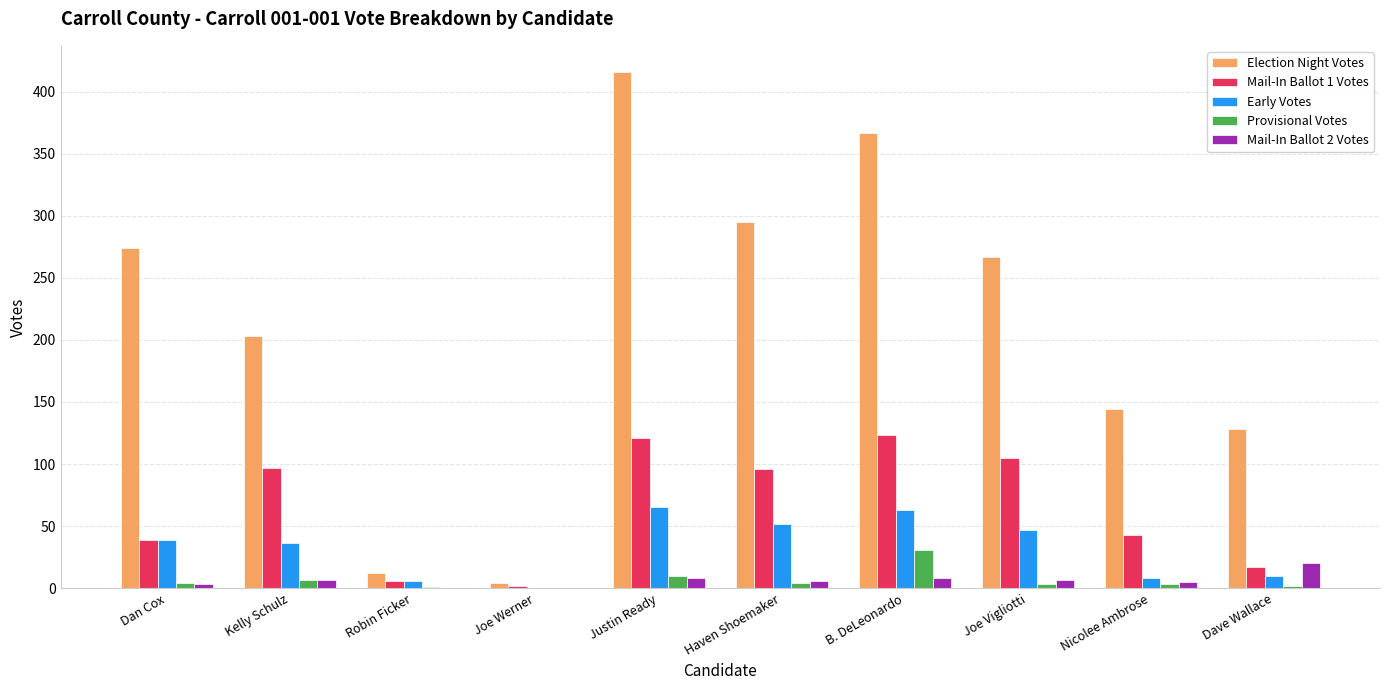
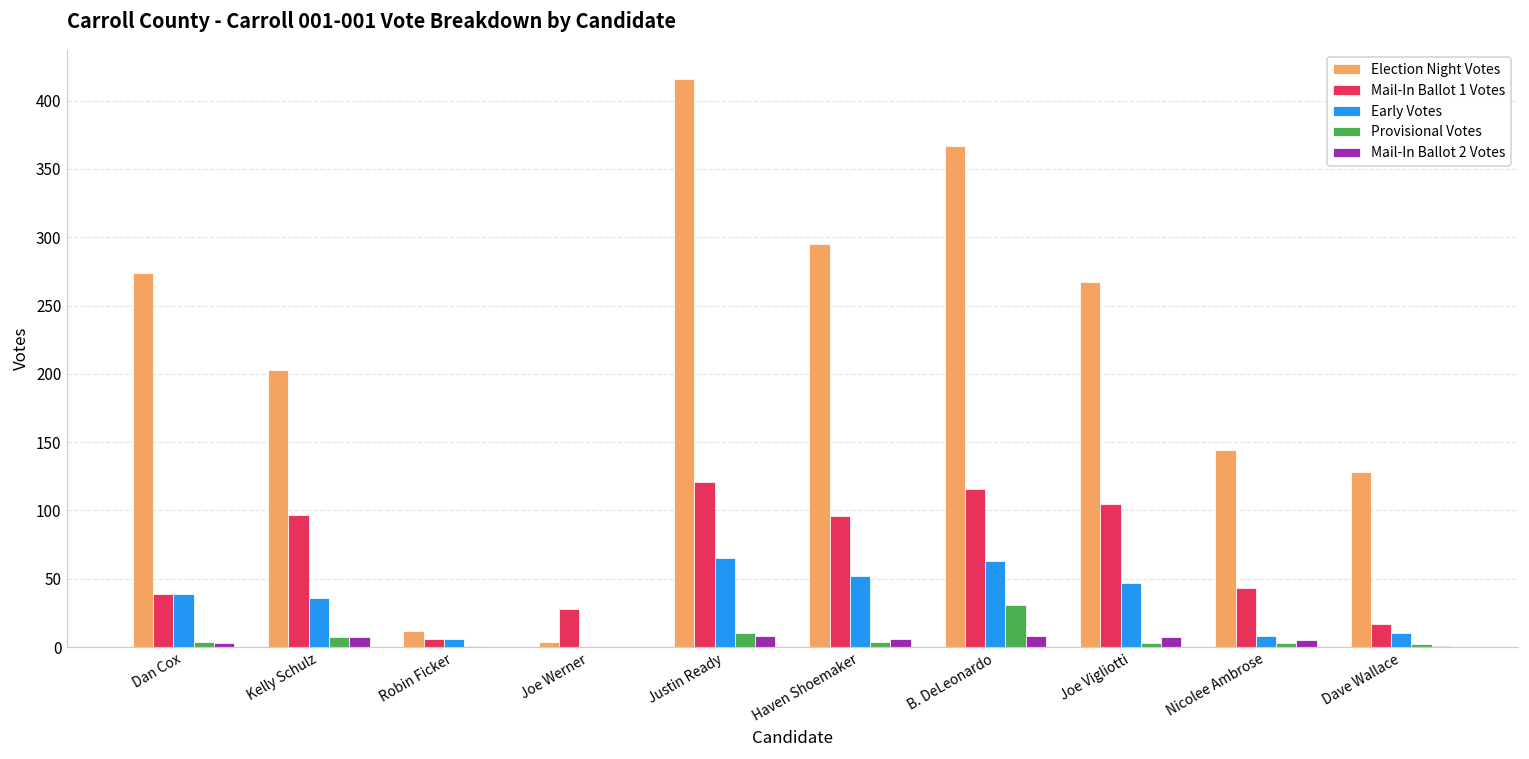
  {
    "Election Night Votes": {
      "Dan Cox": 274,
      "Kelly Schulz": 203,
      "Robin Ficker": 12,
      "Joe Werner": 4,
      "Justin Ready": 416,
      "Haven Shoemaker": 295,
      "B. DeLeonardo": 367,
      "Joe Vigliotti": 267,
      "Nicolee Ambrose": 144,
      "Dave Wallace": 128
    },
    "Mail-In Ballot 1 Votes": {
      "Dan Cox": 39,
      "Kelly Schulz": 97,
      "Robin Ficker": 6,
-     "Joe Werner": 2,
+     "Joe Werner": 28,
      "Justin Ready": 121,
      "Haven Shoemaker": 96,
-     "B. DeLeonardo": 123,
+     "B. DeLeonardo": 116,
      "Joe Vigliotti": 105,
      "Nicolee Ambrose": 43,
      "Dave Wallace": 17
    },
    "Early Votes": {
      "Dan Cox": 39,
      "Kelly Schulz": 36,
      "Robin Ficker": 6,
      "Joe Werner": 0,
      "Justin Ready": 65,
      "Haven Shoemaker": 52,
      "B. DeLeonardo": 63,
      "Joe Vigliotti": 47,
      "Nicolee Ambrose": 8,
      "Dave Wallace": 10
    },
    "Provisional Votes": {
      "Dan Cox": 4,
      "Kelly Schulz": 7,
      "Joe Werner": 0,
      "Justin Ready": 10,
      "Haven Shoemaker": 4,
      "B. DeLeonardo": 31,
      "Joe Vigliotti": 3,
      "Nicolee Ambrose": 3
    },
    "Mail-In Ballot 2 Votes": {
      "Dan Cox": 3,
      "Kelly Schulz": 7,
      "Robin Ficker": 0,
      "Joe Werner": 0,
      "Justin Ready": 8,
      "Haven Shoemaker": 6,
      "B. DeLeonardo": 8,
      "Joe Vigliotti": 7,
      "Nicolee Ambrose": 5,
-     "Dave Wallace": 20
+     "Dave Wallace": 1
    }
  }
